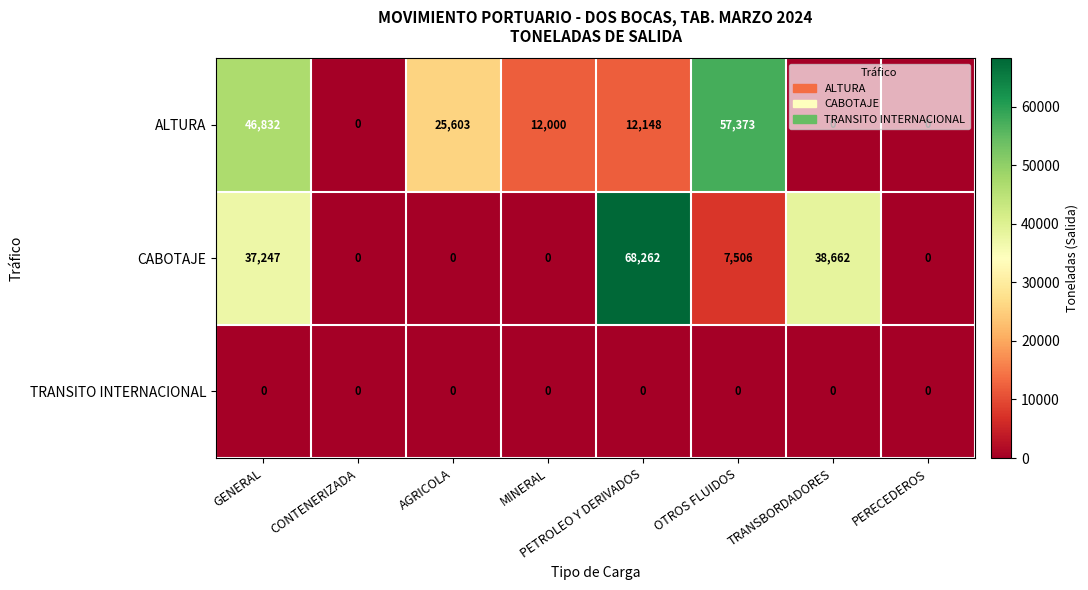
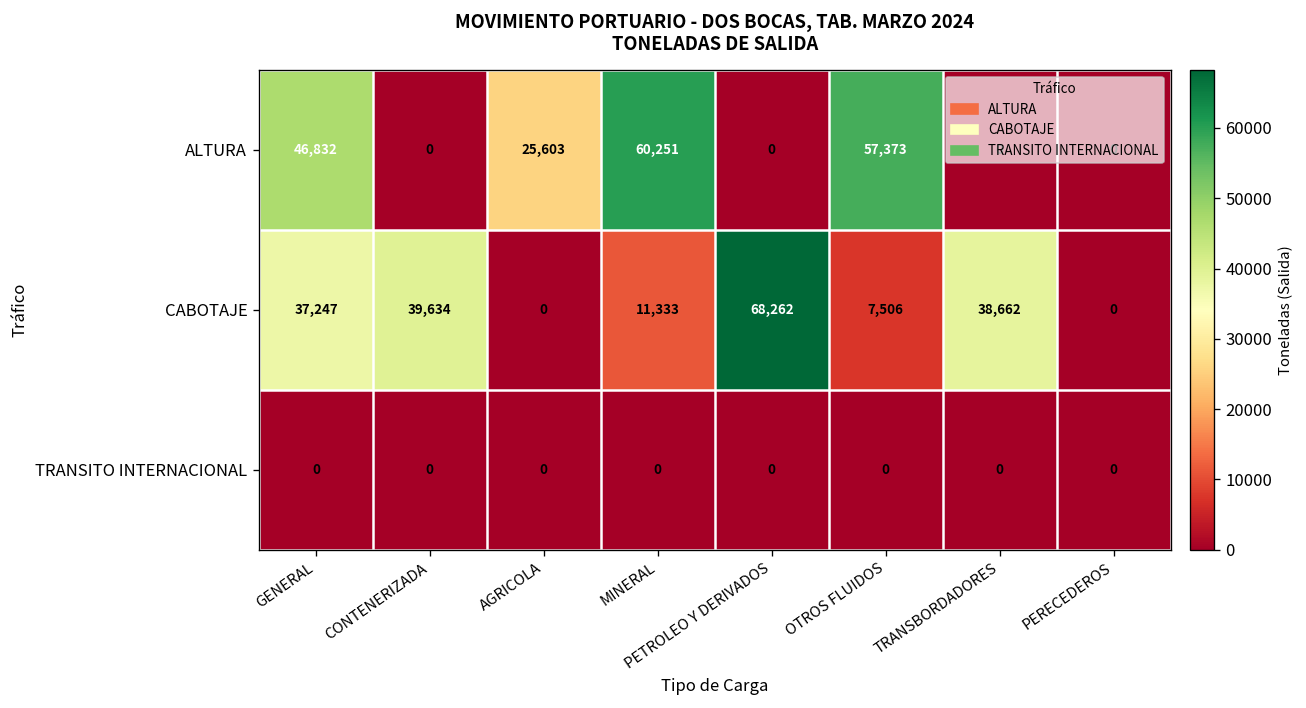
  {
    "ALTURA": {
      "GENERAL": "46,832",
      "CONTENERIZADA": "0",
      "AGRICOLA": "25,603",
-     "MINERAL": "12,000",
-     "PETROLEO Y DERIVADOS": "12,148",
+     "MINERAL": "60,251",
+     "PETROLEO Y DERIVADOS": "0",
      "OTROS FLUIDOS": "57,373"
    },
    "CABOTAJE": {
      "GENERAL": "37,247",
-     "CONTENERIZADA": "0",
+     "CONTENERIZADA": "39,634",
      "AGRICOLA": "0",
-     "MINERAL": "0",
+     "MINERAL": "11,333",
      "PETROLEO Y DERIVADOS": "68,262",
      "OTROS FLUIDOS": "7,506",
      "TRANSBORDADORES": "38,662",
      "PERECEDEROS": "0"
    },
    "TRANSITO INTERNACIONAL": {
      "GENERAL": "0",
      "CONTENERIZADA": "0",
      "AGRICOLA": "0",
      "MINERAL": "0",
      "PETROLEO Y DERIVADOS": "0",
      "OTROS FLUIDOS": "0",
      "TRANSBORDADORES": "0",
      "PERECEDEROS": "0"
    }
  }
